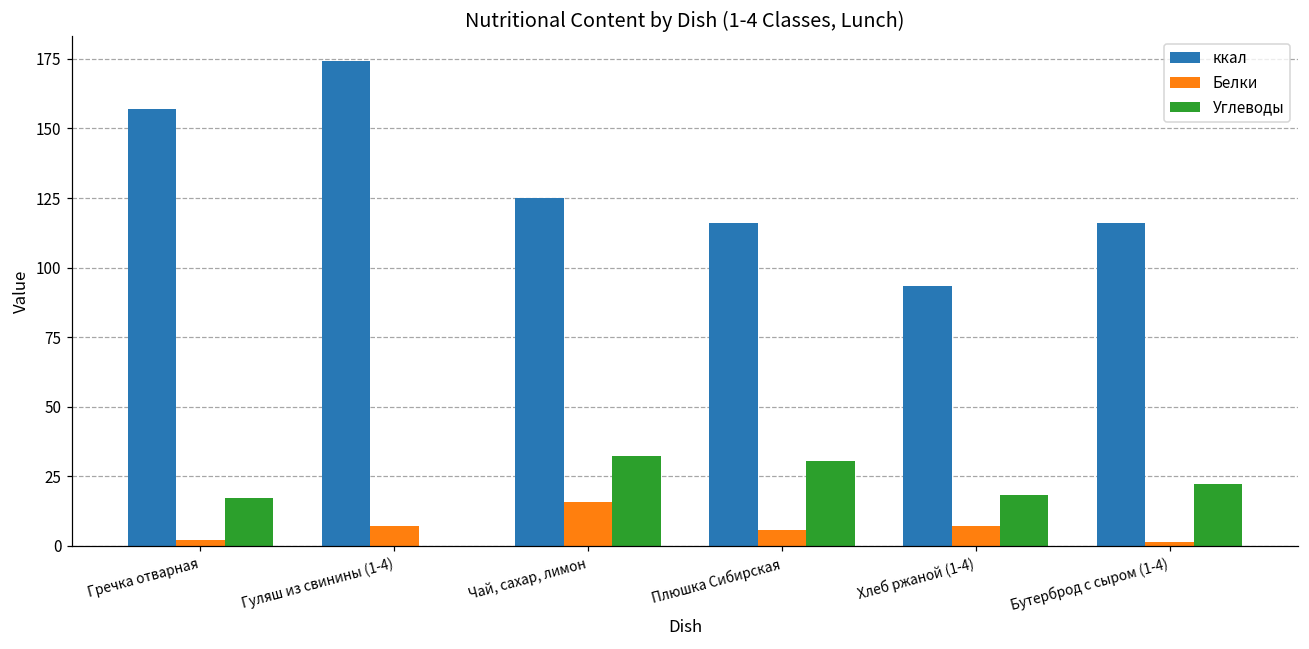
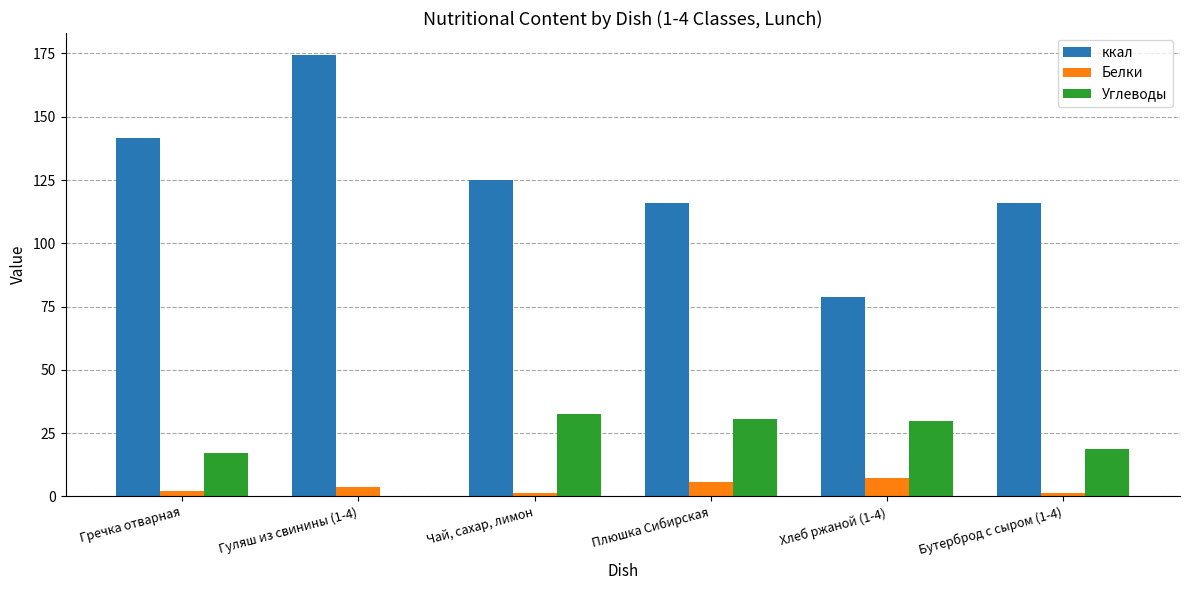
  {
    "ккал": {
-     "Гречка отварная": 157,
+     "Гречка отварная": 142,
      "Гуляш из свинины (1-4)": 174,
      "Чай, сахар, лимон": 125,
      "Плюшка Сибирская": 116,
-     "Хлеб ржаной (1-4)": 94,
+     "Хлеб ржаной (1-4)": 79,
      "Бутерброд с сыром (1-4)": 116
    },
    "Белки": {
      "Гречка отварная": 2,
-     "Гуляш из свинины (1-4)": 7,
-     "Чай, сахар, лимон": 16,
+     "Гуляш из свинины (1-4)": 4,
+     "Чай, сахар, лимон": 1,
      "Плюшка Сибирская": 6,
      "Хлеб ржаной (1-4)": 7,
      "Бутерброд с сыром (1-4)": 1
    },
    "Углеводы": {
      "Гречка отварная": 17,
      "Чай, сахар, лимон": 33,
      "Плюшка Сибирская": 30,
-     "Хлеб ржаной (1-4)": 18,
-     "Бутерброд с сыром (1-4)": 22
+     "Хлеб ржаной (1-4)": 30,
+     "Бутерброд с сыром (1-4)": 19
    }
  }
